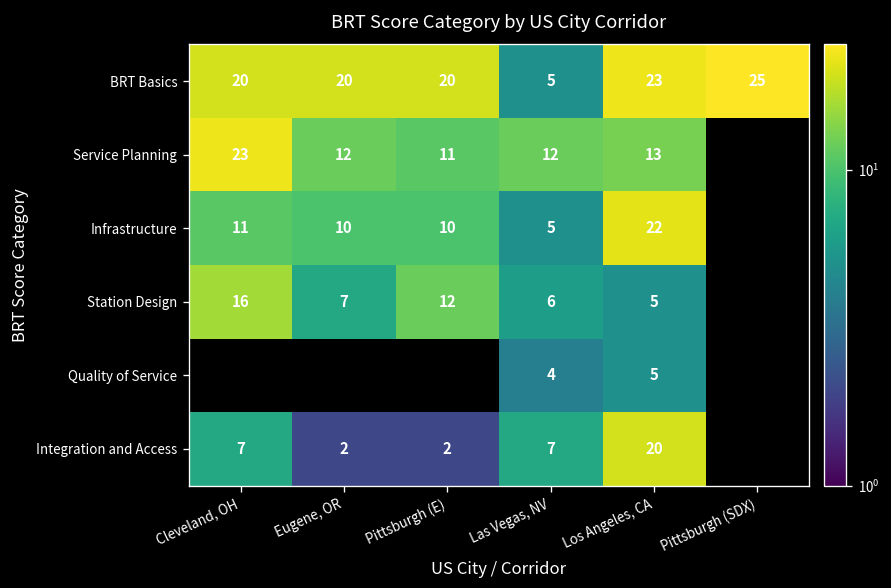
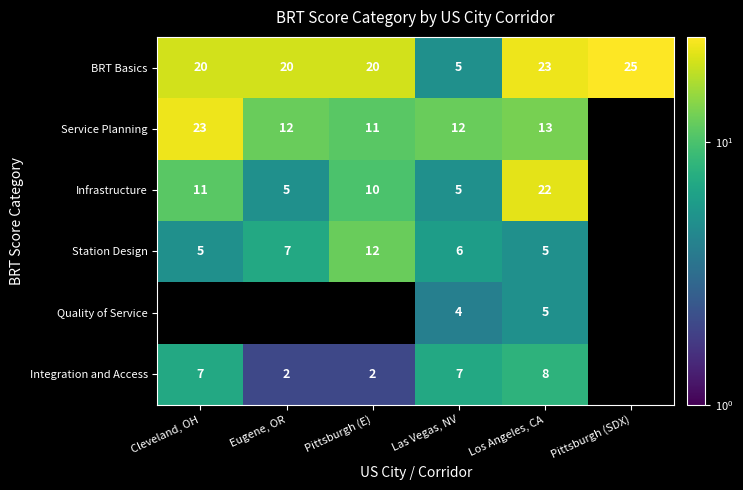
  {
    "BRT Basics": {
      "Cleveland, OH": 20,
      "Eugene, OR": 20,
      "Pittsburgh (E)": 20,
      "Las Vegas, NV": 5,
      "Los Angeles, CA": 23,
      "Pittsburgh (SDX)": 25
    },
    "Service Planning": {
      "Cleveland, OH": 23,
      "Eugene, OR": 12,
      "Pittsburgh (E)": 11,
      "Las Vegas, NV": 12,
      "Los Angeles, CA": 13
    },
    "Infrastructure": {
      "Cleveland, OH": 11,
-     "Eugene, OR": 10,
+     "Eugene, OR": 5,
      "Pittsburgh (E)": 10,
      "Las Vegas, NV": 5,
      "Los Angeles, CA": 22
    },
    "Station Design": {
-     "Cleveland, OH": 16,
+     "Cleveland, OH": 5,
      "Eugene, OR": 7,
      "Pittsburgh (E)": 12,
      "Las Vegas, NV": 6,
      "Los Angeles, CA": 5
    },
    "Quality of Service": {
      "Las Vegas, NV": 4,
      "Los Angeles, CA": 5
    },
    "Integration and Access": {
      "Cleveland, OH": 7,
      "Eugene, OR": 2,
      "Pittsburgh (E)": 2,
      "Las Vegas, NV": 7,
-     "Los Angeles, CA": 20
+     "Los Angeles, CA": 8
    }
  }
